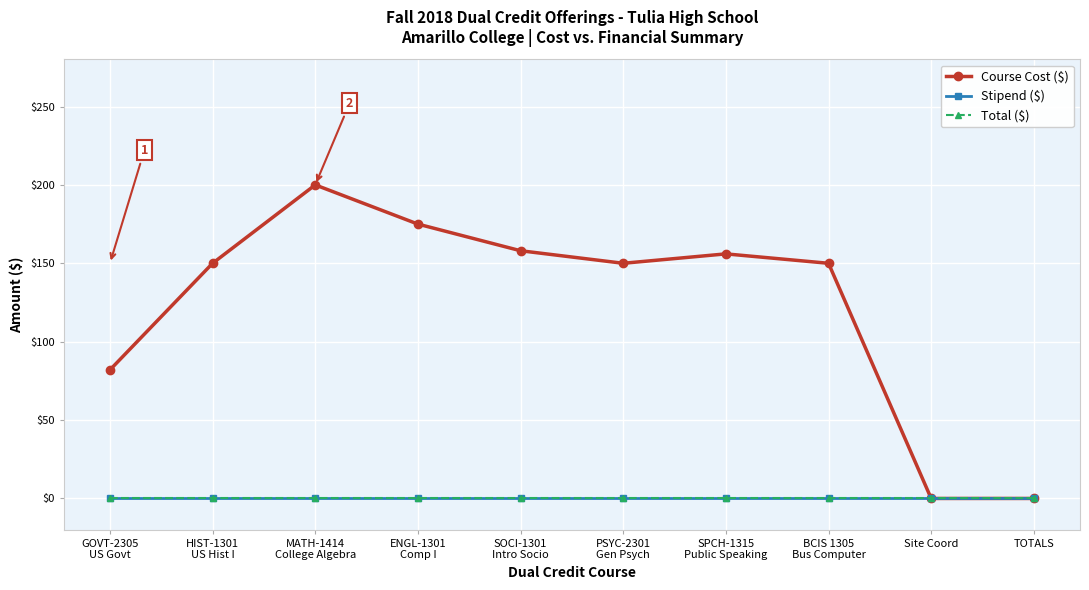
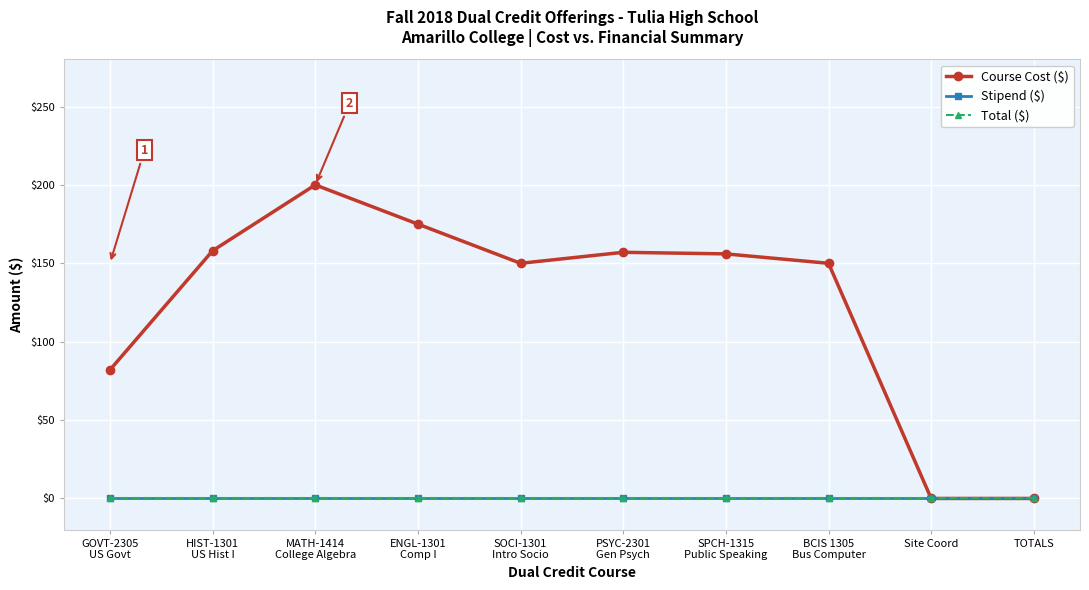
  {
    "Course Cost ($)": {
      "GOVT-2305 US Govt": "$82",
-     "HIST-1301 US Hist I": "$150",
+     "HIST-1301 US Hist I": "$158",
      "ENGL-1301 Comp I": "$175",
-     "SOCI-1301 Intro Socio": "$158",
-     "PSYC-2301 Gen Psych": "$150",
+     "SOCI-1301 Intro Socio": "$150",
+     "PSYC-2301 Gen Psych": "$157",
      "SPCH-1315 Public Speaking": "$156",
      "BCIS 1305 Bus Computer": "$150"
    },
    "Total ($)": {
      "GOVT-2305 US Govt": "$0",
      "HIST-1301 US Hist I": "$0",
      "MATH-1414 College Algebra": "$0",
      "ENGL-1301 Comp I": "$0",
      "SOCI-1301 Intro Socio": "$0",
      "PSYC-2301 Gen Psych": "$0",
      "SPCH-1315 Public Speaking": "$0",
      "BCIS 1305 Bus Computer": "$0"
    }
  }
